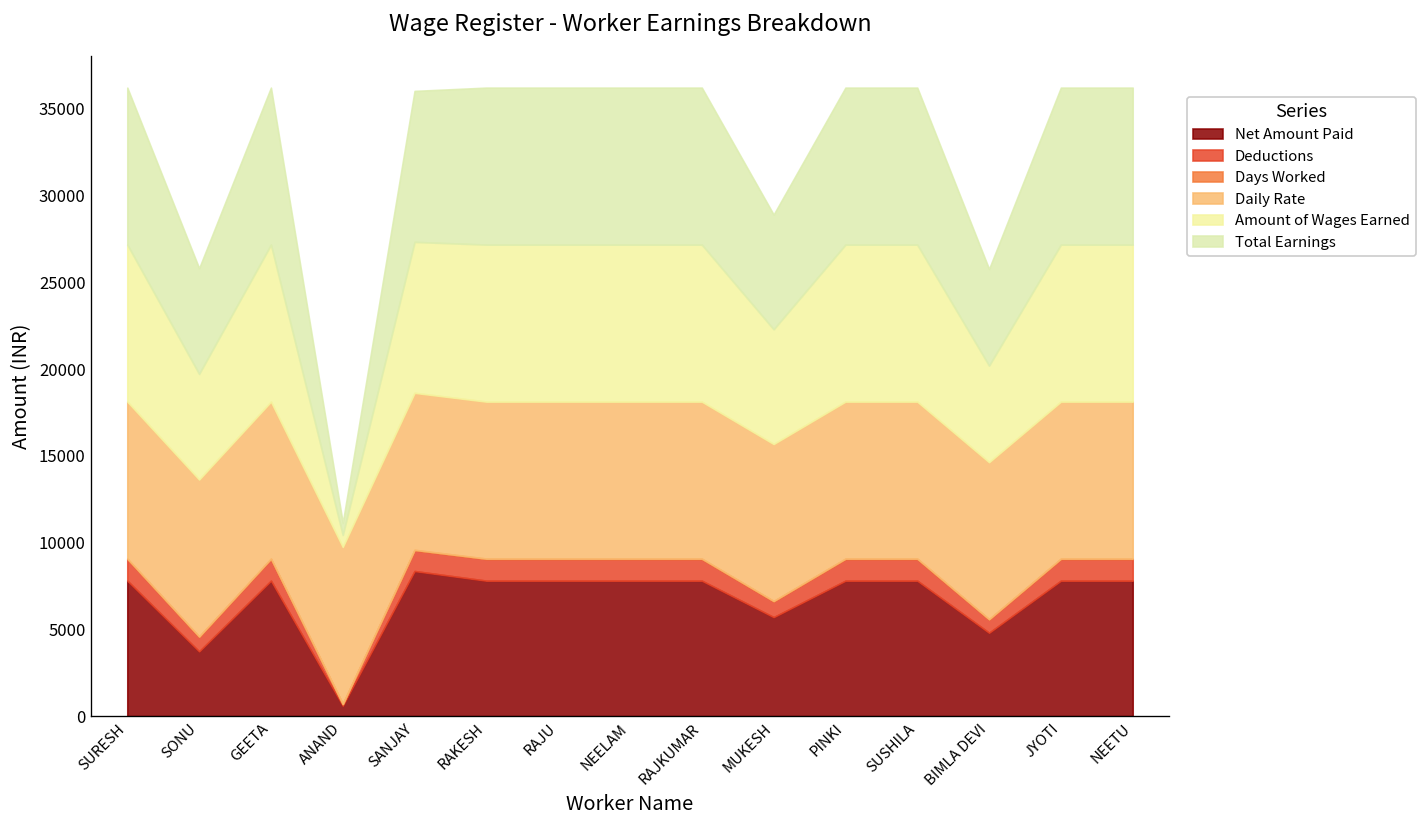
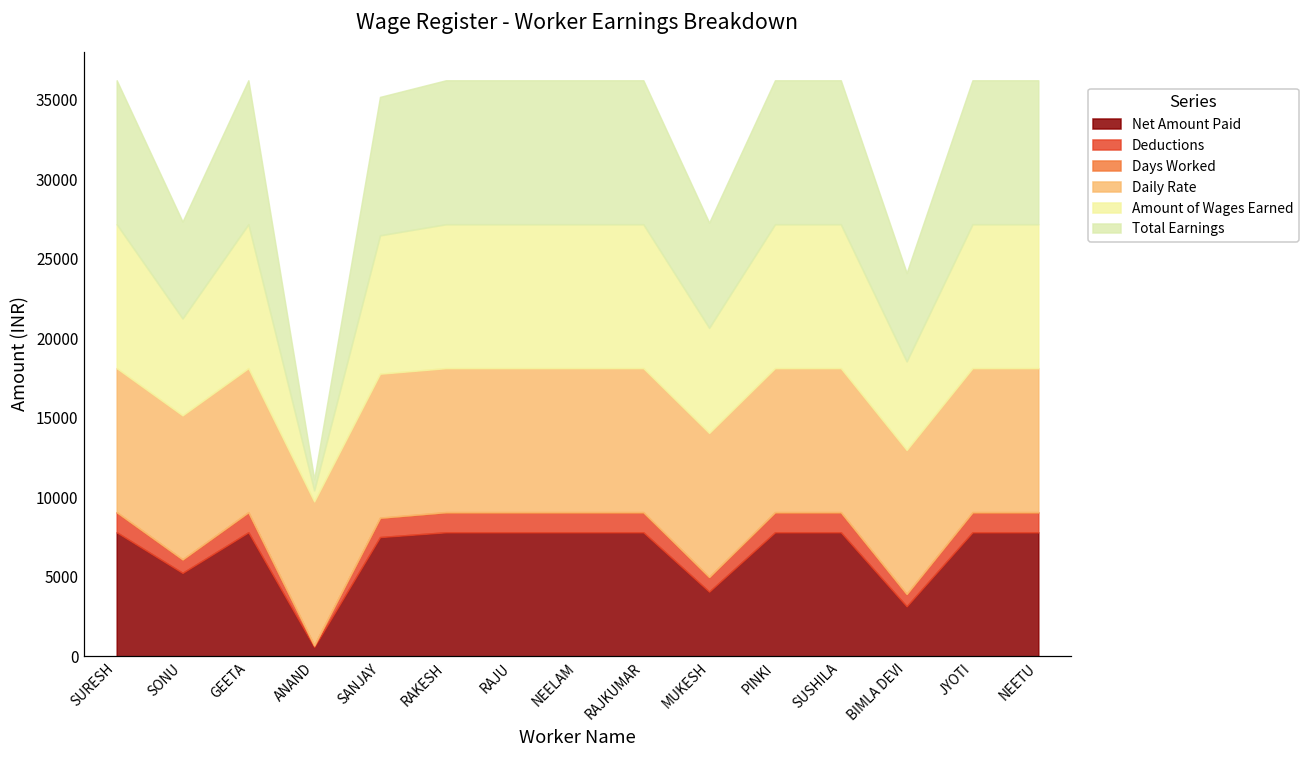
  {
    "Net Amount Paid": {
      "SURESH": 7800,
-     "SONU": 3700,
+     "SONU": 5300,
      "GEETA": 7800,
-     "SANJAY": 8400,
+     "SANJAY": 7500,
      "RAKESH": 7800,
      "RAJU": 7800,
      "NEELAM": 7800,
      "RAJKUMAR": 7800,
-     "MUKESH": 5700,
+     "MUKESH": 4100,
      "PINKI": 7800,
      "SUSHILA": 7800,
-     "BIMLA DEVI": 4800,
+     "BIMLA DEVI": 3100,
      "JYOTI": 7800,
      "NEETU": 7800
    },
    "Daily Rate": {
      "SURESH": 9000,
      "SONU": 9000,
      "GEETA": 9000,
      "ANAND": 9000,
      "SANJAY": 9000,
      "RAKESH": 9000,
      "RAJU": 9000,
      "NEELAM": 9000,
      "RAJKUMAR": 9000,
      "MUKESH": 9000,
      "PINKI": 9000,
      "SUSHILA": 9000,
      "BIMLA DEVI": 9000,
      "JYOTI": 9000,
      "NEETU": 9000
    }
  }
